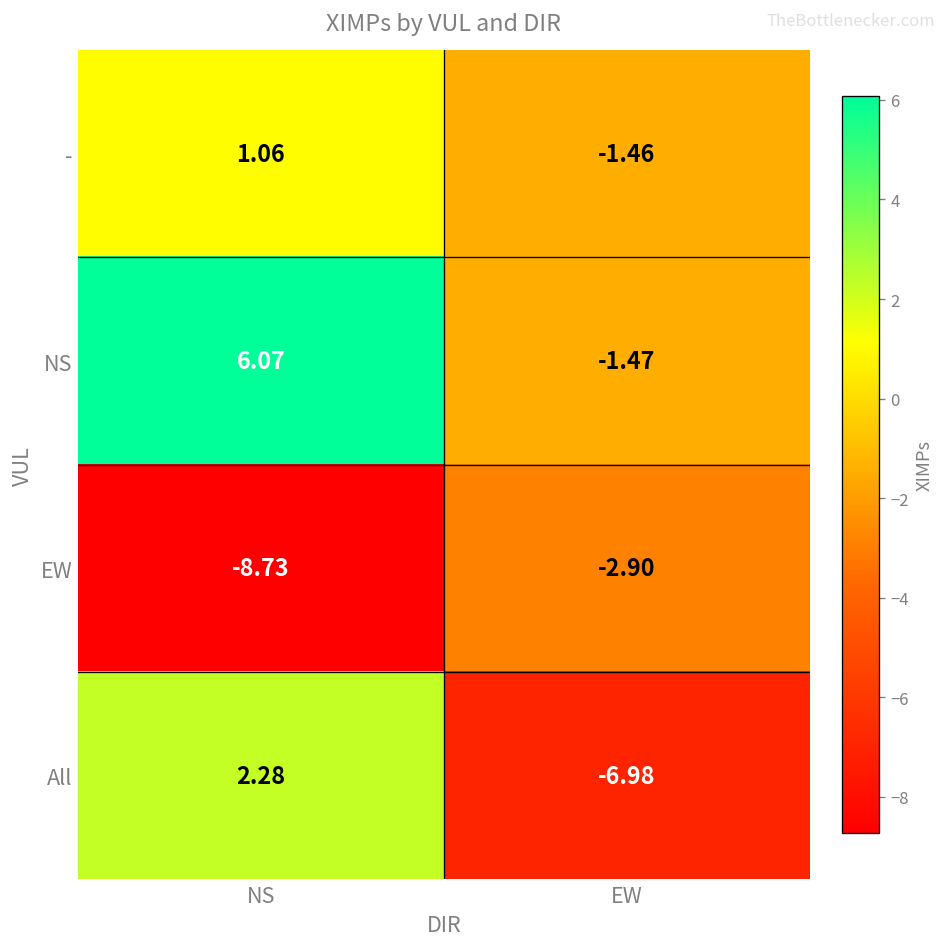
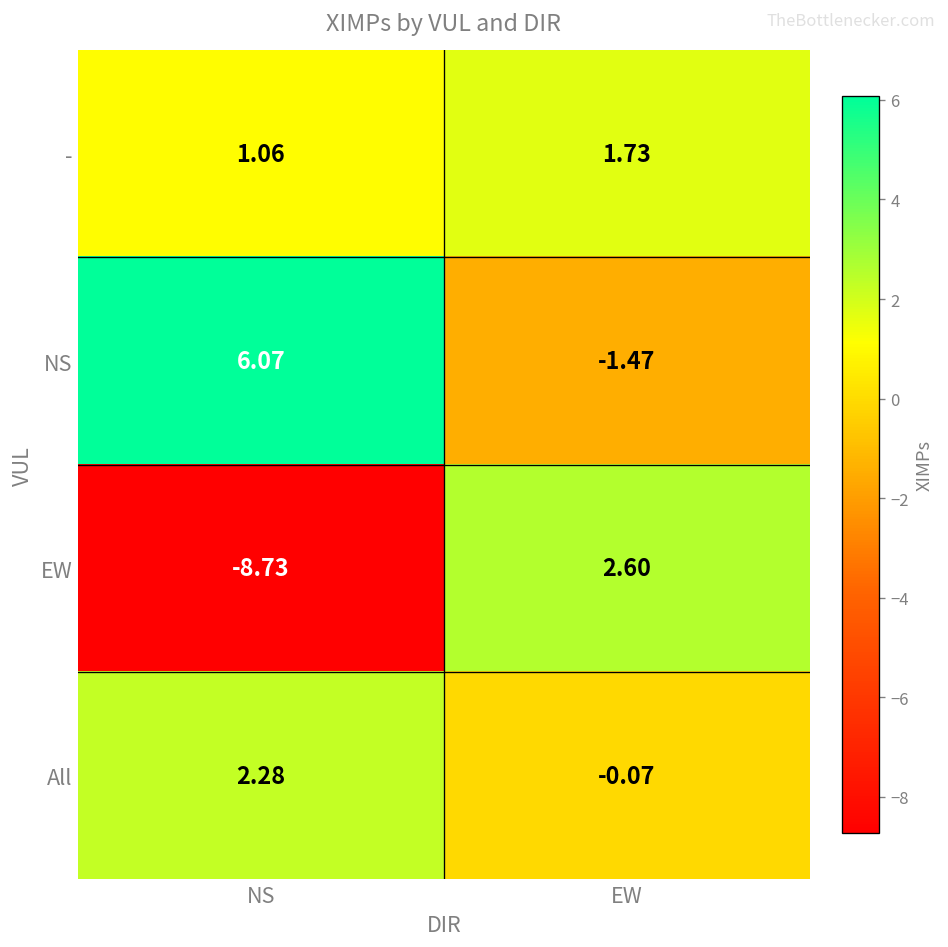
  {
    "-": {
      "NS": 1.06,
-     "EW": -1.46
+     "EW": 1.73
    },
    "NS": {
      "NS": 6.07,
      "EW": -1.47
    },
    "EW": {
      "NS": -8.73,
-     "EW": -2.90
+     "EW": 2.60
    },
    "All": {
      "NS": 2.28,
-     "EW": -6.98
+     "EW": -0.07
    }
  }
